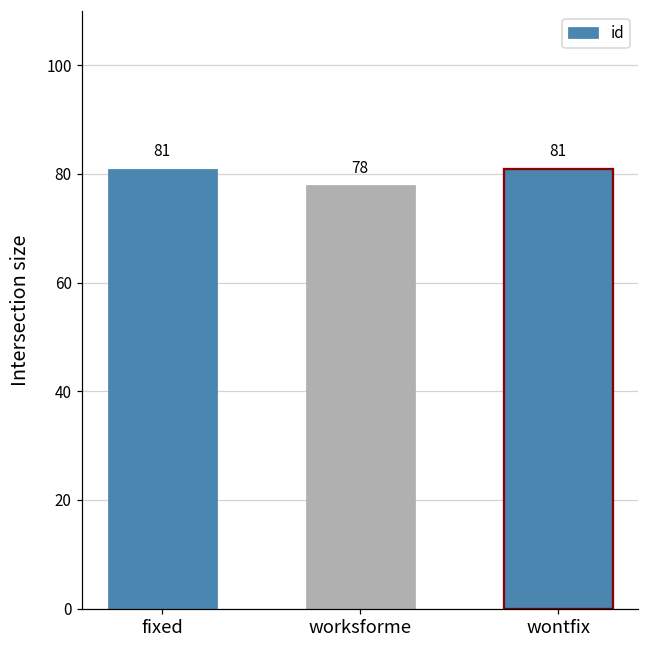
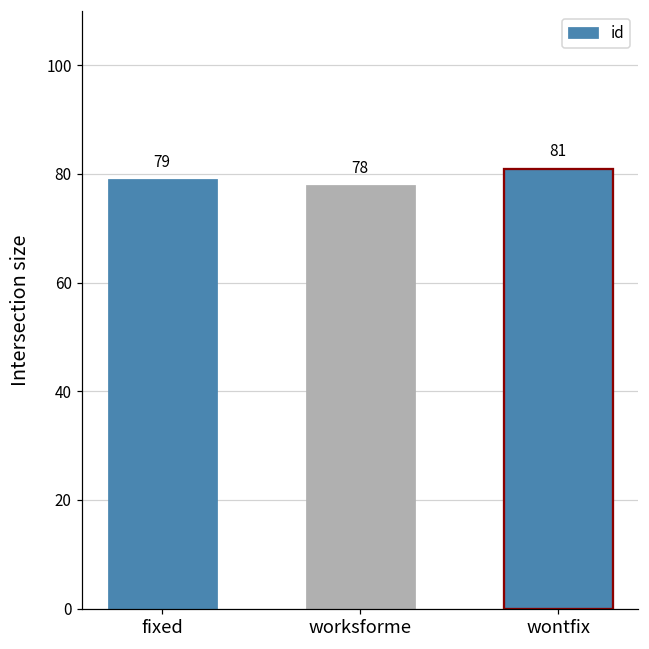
  {
-   "fixed": 81,
+   "fixed": 79,
    "worksforme": 78,
    "wontfix": 81
  }
